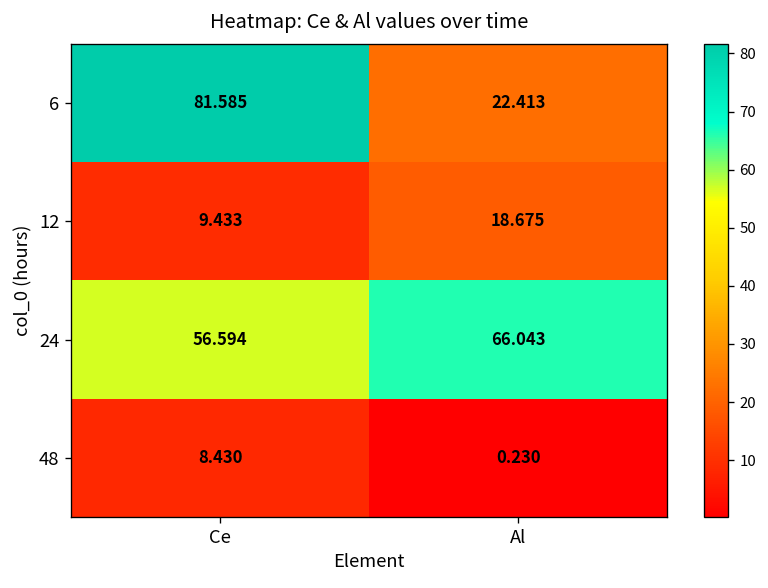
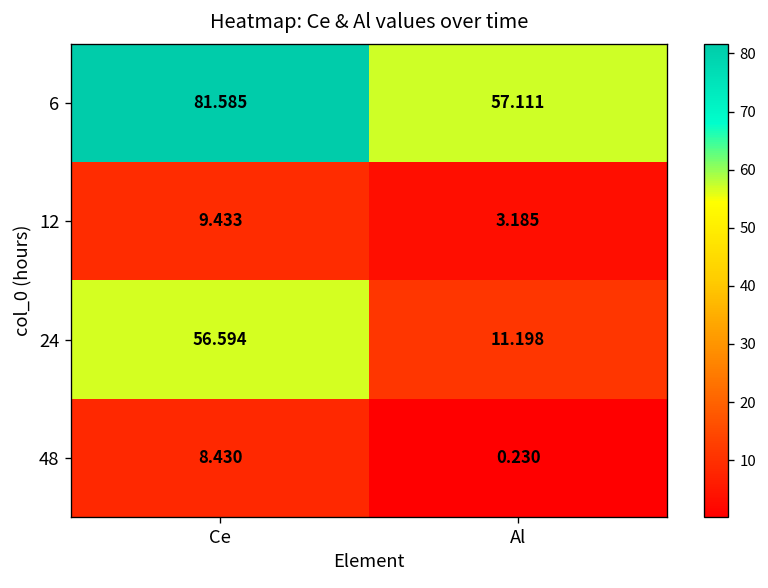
  {
    "6": {
      "Ce": 81.585,
-     "Al": 22.413
+     "Al": 57.111
    },
    "12": {
      "Ce": 9.433,
-     "Al": 18.675
+     "Al": 3.185
    },
    "24": {
      "Ce": 56.594,
-     "Al": 66.043
+     "Al": 11.198
    },
    "48": {
      "Ce": 8.430,
      "Al": 0.230
    }
  }
